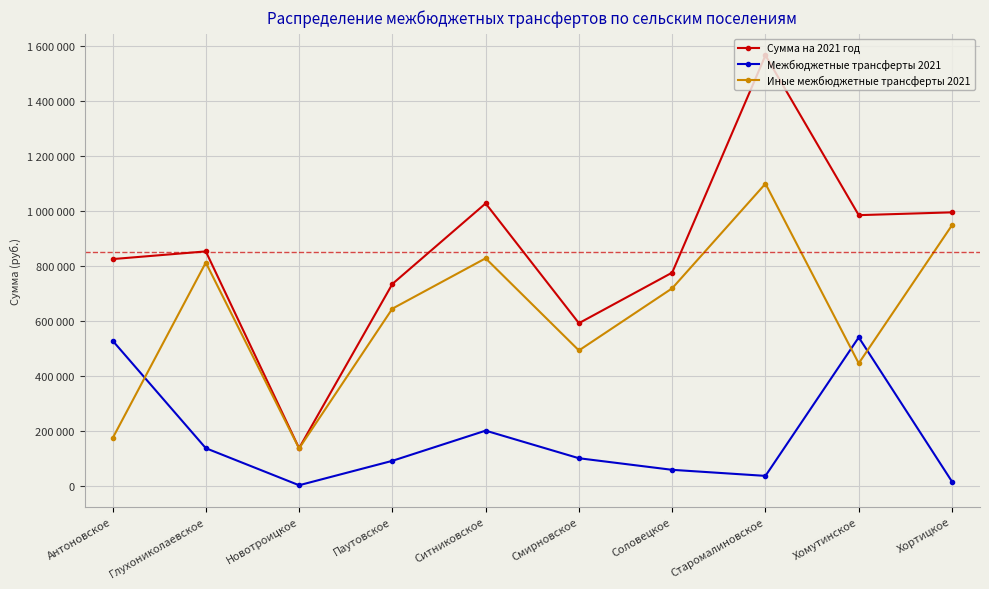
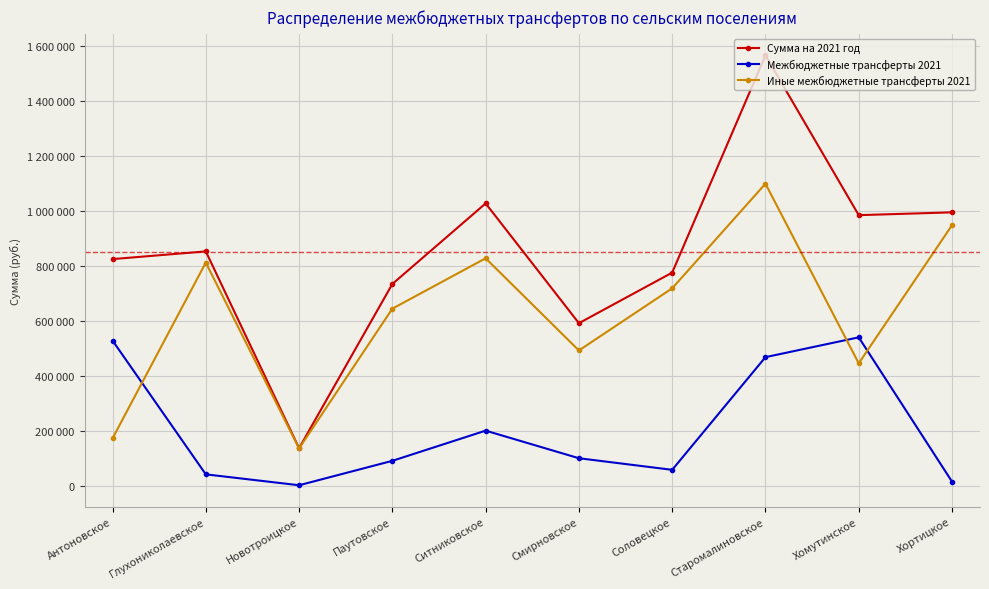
  {
    "Сумма на 2021 год": {
      "Антоновское": 830000,
      "Глухониколаевское": 850000,
      "Паутовское": 730000,
      "Ситниковское": 1030000,
      "Смирновское": 590000,
      "Соловецкое": 780000,
      "Хомутинское": 990000,
      "Хортицкое": 1000000
    },
    "Межбюджетные трансферты 2021": {
      "Антоновское": 530000,
-     "Глухониколаевское": 140000,
+     "Глухониколаевское": 40000,
      "Новотроицкое": 0,
      "Паутовское": 90000,
      "Ситниковское": 200000,
      "Смирновское": 100000,
      "Соловецкое": 60000,
-     "Старомалиновское": 40000,
+     "Старомалиновское": 470000,
      "Хомутинское": 540000,
      "Хортицкое": 10000
    },
    "Иные межбюджетные трансферты 2021": {
      "Антоновское": 170000,
      "Глухониколаевское": 810000,
      "Паутовское": 640000,
      "Ситниковское": 830000,
      "Смирновское": 490000,
      "Соловецкое": 720000,
      "Старомалиновское": 1100000,
      "Хомутинское": 450000,
      "Хортицкое": 950000
    }
  }
